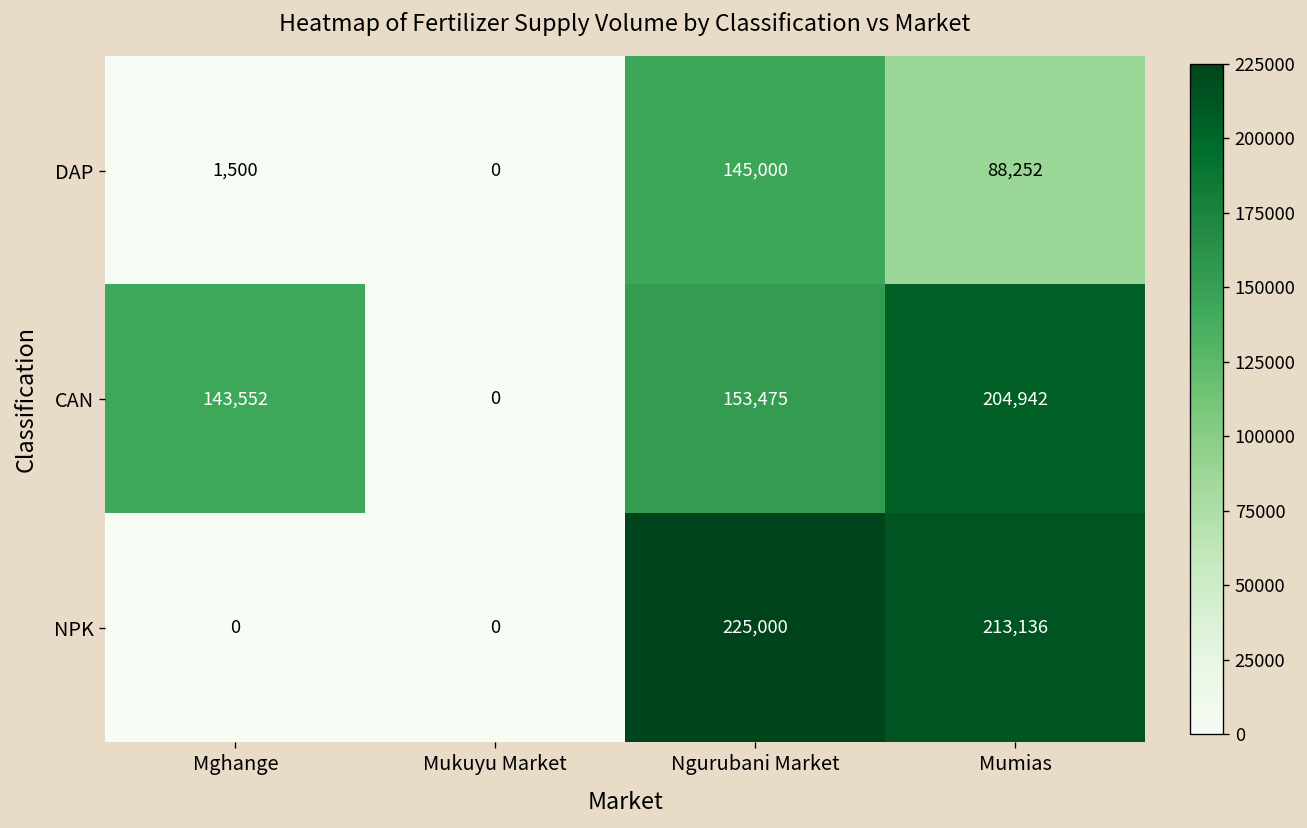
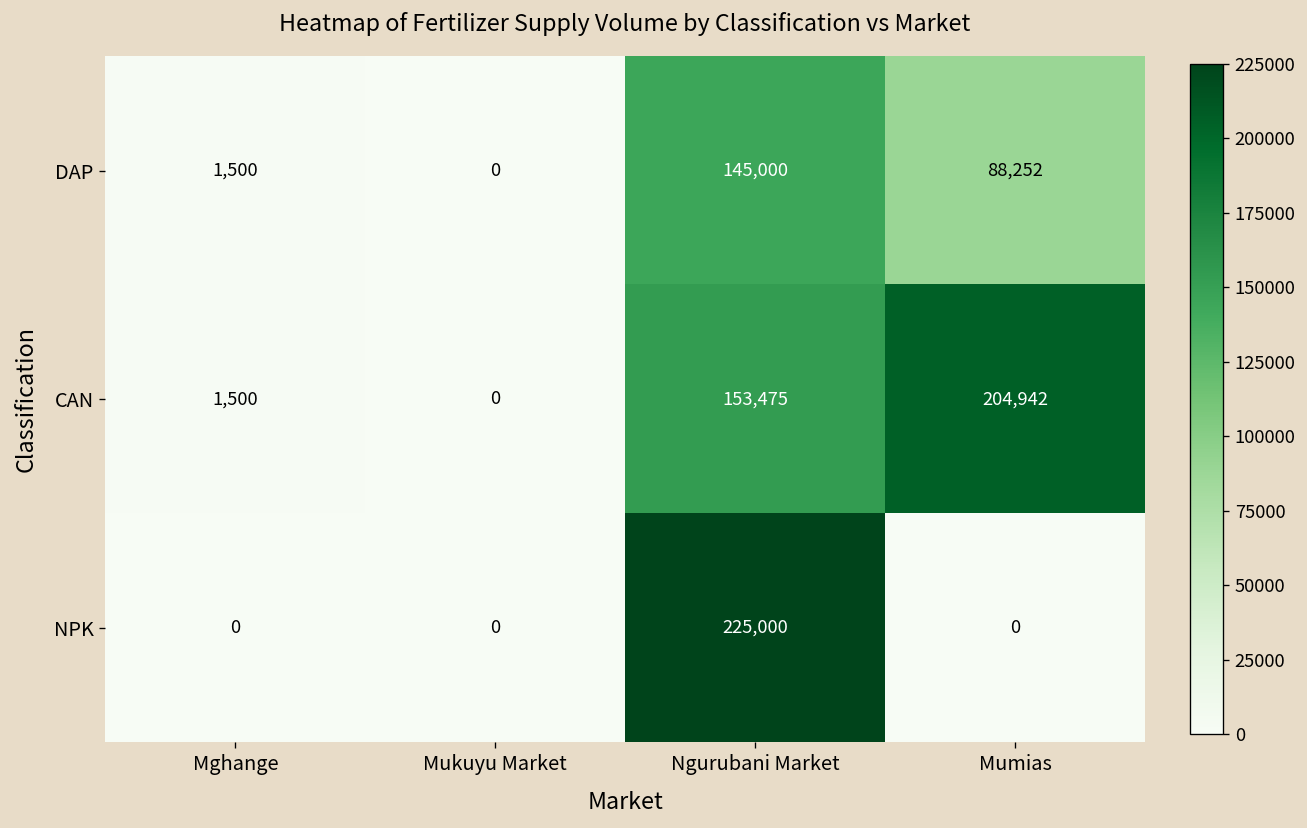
  {
    "DAP": {
      "Mghange": "1,500",
      "Mukuyu Market": "0",
      "Ngurubani Market": "145,000",
      "Mumias": "88,252"
    },
    "CAN": {
-     "Mghange": "143,552",
+     "Mghange": "1,500",
      "Mukuyu Market": "0",
      "Ngurubani Market": "153,475",
      "Mumias": "204,942"
    },
    "NPK": {
      "Mghange": "0",
      "Mukuyu Market": "0",
      "Ngurubani Market": "225,000",
-     "Mumias": "213,136"
+     "Mumias": "0"
    }
  }
